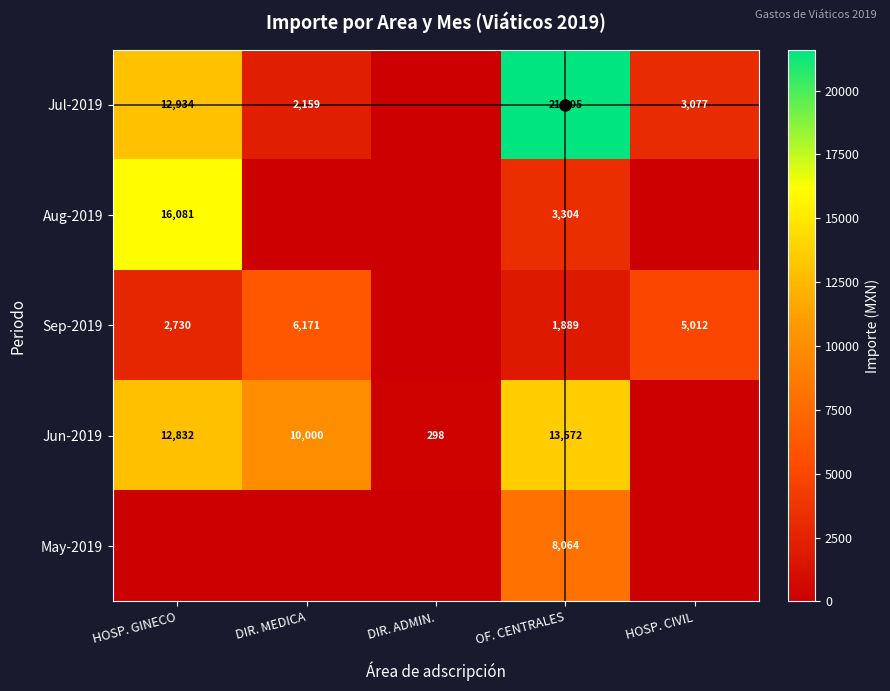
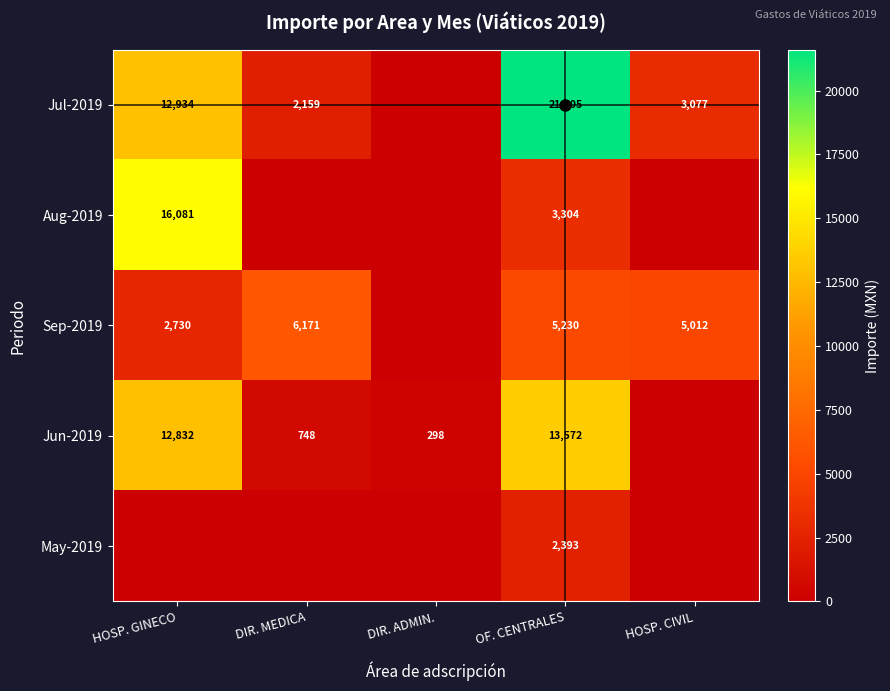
  {
    "Jul-2019": {
      "HOSP. GINECO": "12,934",
      "DIR. MEDICA": "2,159",
      "HOSP. CIVIL": "3,077"
    },
    "Aug-2019": {
      "HOSP. GINECO": "16,081",
      "OF. CENTRALES": "3,304"
    },
    "Sep-2019": {
      "HOSP. GINECO": "2,730",
      "DIR. MEDICA": "6,171",
-     "OF. CENTRALES": "1,889",
+     "OF. CENTRALES": "5,230",
      "HOSP. CIVIL": "5,012"
    },
    "Jun-2019": {
      "HOSP. GINECO": "12,832",
-     "DIR. MEDICA": "10,000",
+     "DIR. MEDICA": "748",
      "DIR. ADMIN.": "298",
      "OF. CENTRALES": "13,572"
    },
    "May-2019": {
-     "OF. CENTRALES": "8,064"
+     "OF. CENTRALES": "2,393"
    }
  }
